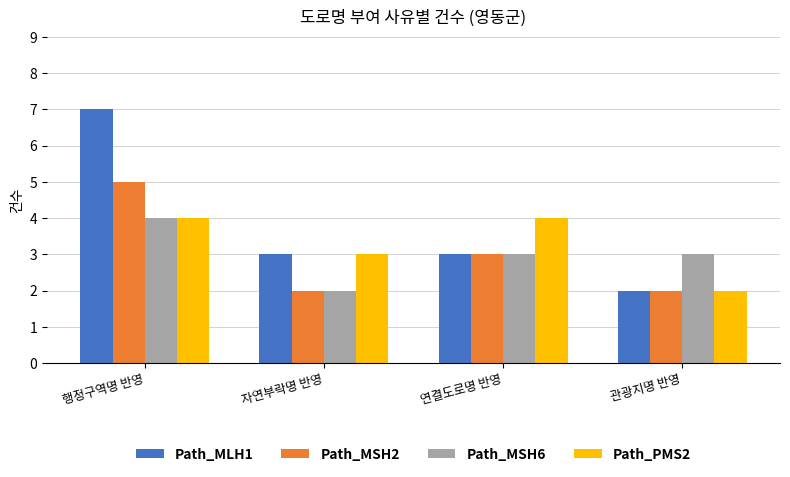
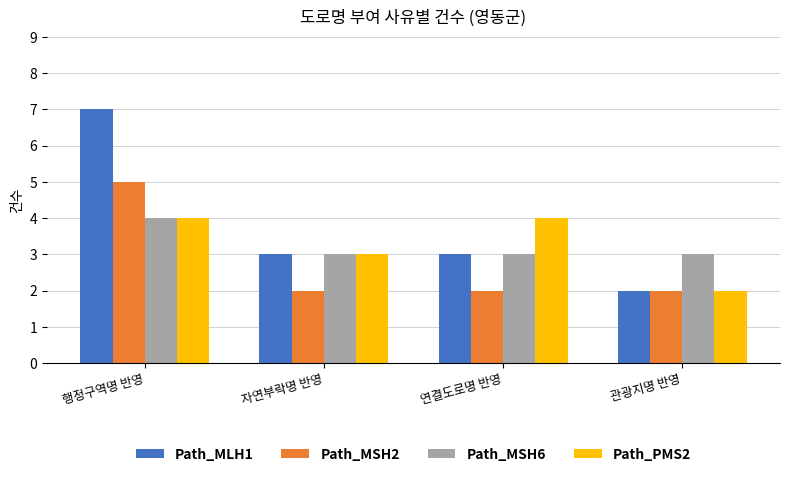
  {
    "Path_MLH1": {
      "행정구역명 반영": 7,
      "자연부락명 반영": 3,
      "연결도로명 반영": 3,
      "관광지명 반영": 2
    },
    "Path_MSH2": {
      "행정구역명 반영": 5,
      "자연부락명 반영": 2,
-     "연결도로명 반영": 3,
+     "연결도로명 반영": 2,
      "관광지명 반영": 2
    },
    "Path_MSH6": {
      "행정구역명 반영": 4,
-     "자연부락명 반영": 2,
+     "자연부락명 반영": 3,
      "연결도로명 반영": 3,
      "관광지명 반영": 3
    },
    "Path_PMS2": {
      "행정구역명 반영": 4,
      "자연부락명 반영": 3,
      "연결도로명 반영": 4,
      "관광지명 반영": 2
    }
  }
